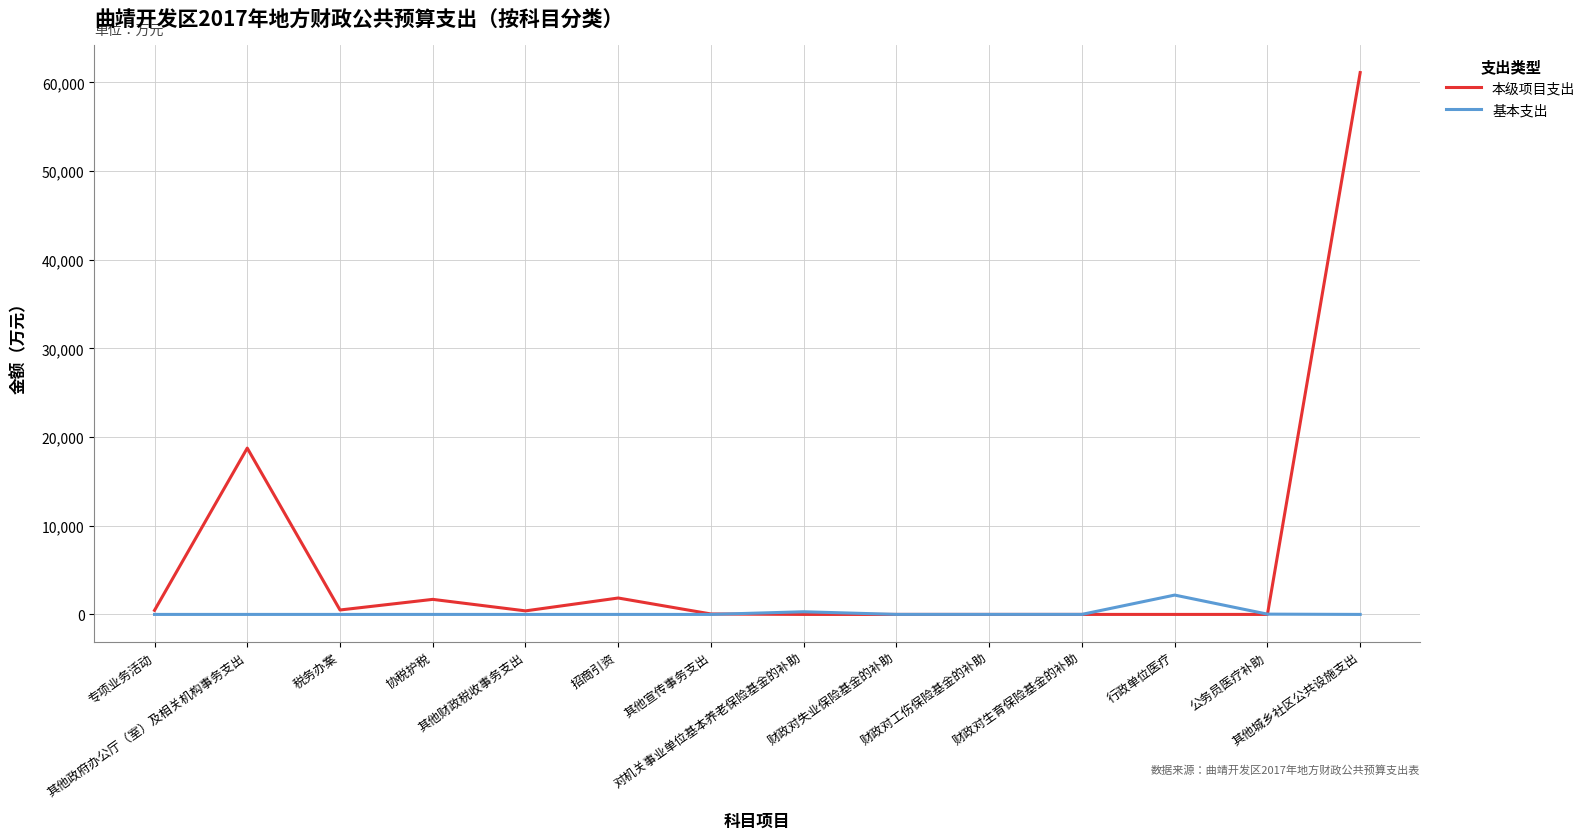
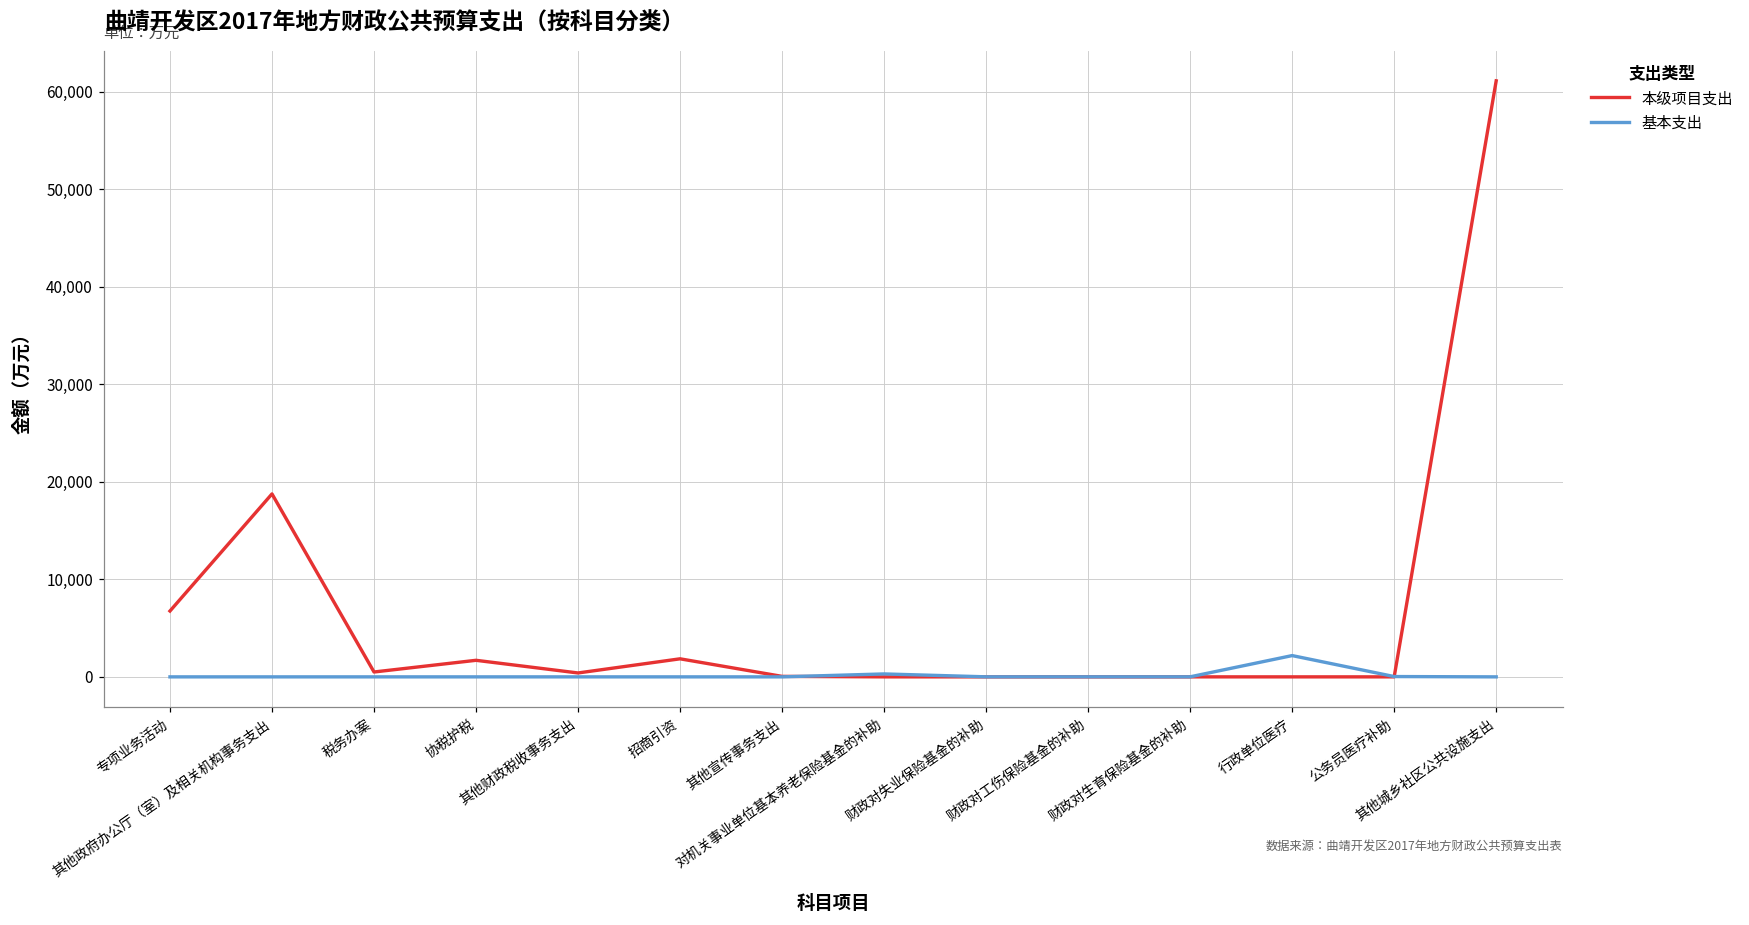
  {
    "本级项目支出": {
-     "专项业务活动": "0",
+     "专项业务活动": "7,000",
      "其他政府办公厅（室）及相关机构事务支出": "19,000",
      "税务办案": "1,000",
      "协税护税": "2,000",
      "其他财政税收事务支出": "0",
      "招商引资": "2,000",
      "对机关事业单位基本养老保险基金的补助": "0",
      "行政单位医疗": "0",
      "其他城乡社区公共设施支出": "61,000"
    },
    "基本支出": {
      "专项业务活动": "0",
      "其他政府办公厅（室）及相关机构事务支出": "0",
      "税务办案": "0",
      "协税护税": "0",
      "其他财政税收事务支出": "0",
      "招商引资": "0",
      "对机关事业单位基本养老保险基金的补助": "0",
      "行政单位医疗": "2,000",
      "其他城乡社区公共设施支出": "0"
    }
  }
